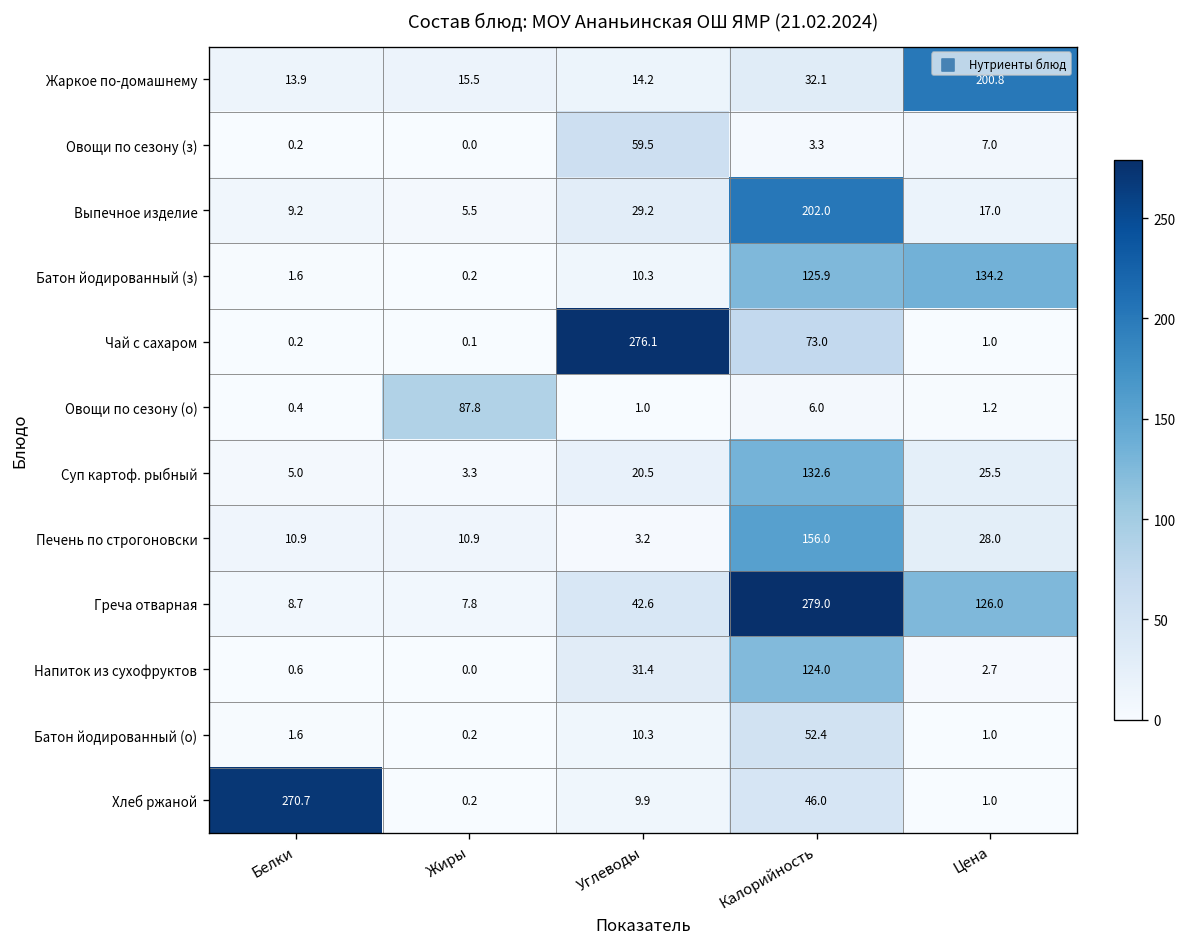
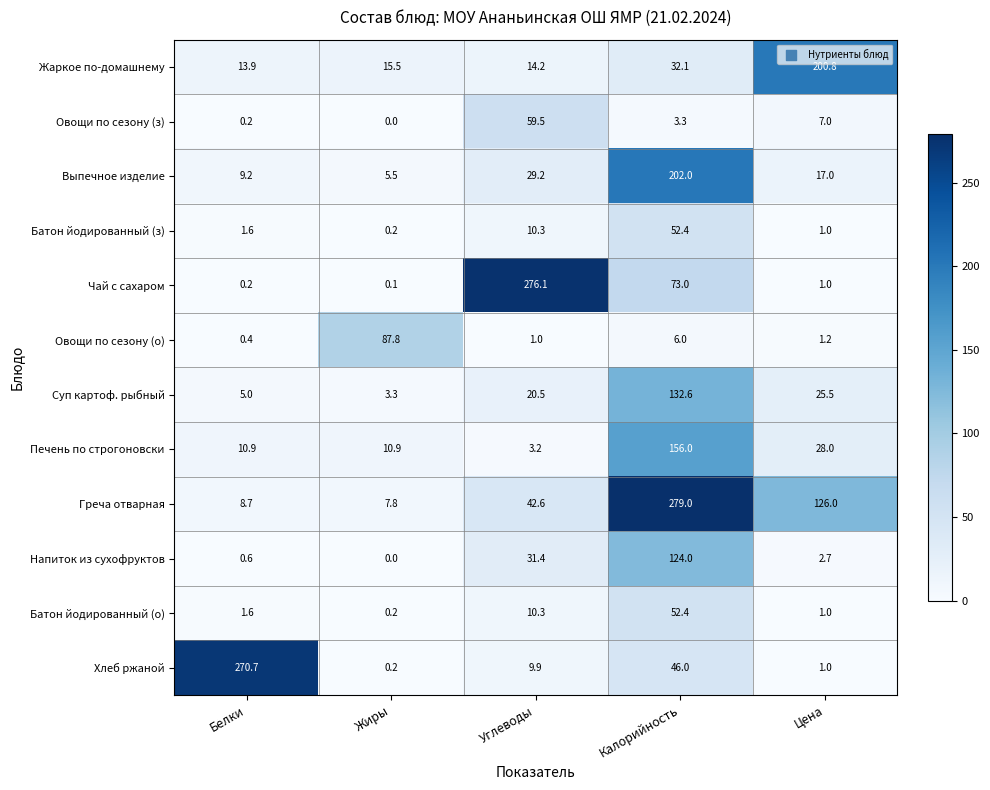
  {
    "Жаркое по-домашнему": {
      "Белки": 13.9,
      "Жиры": 15.5,
      "Углеводы": 14.2,
      "Калорийность": 32.1
    },
    "Овощи по сезону (з)": {
      "Белки": 0.2,
      "Жиры": 0.0,
      "Углеводы": 59.5,
      "Калорийность": 3.3,
      "Цена": 7.0
    },
    "Выпечное изделие": {
      "Белки": 9.2,
      "Жиры": 5.5,
      "Углеводы": 29.2,
      "Калорийность": 202.0,
      "Цена": 17.0
    },
    "Батон йодированный (з)": {
      "Белки": 1.6,
      "Жиры": 0.2,
      "Углеводы": 10.3,
-     "Калорийность": 125.9,
-     "Цена": 134.2
+     "Калорийность": 52.4,
+     "Цена": 1.0
    },
    "Чай с сахаром": {
      "Белки": 0.2,
      "Жиры": 0.1,
      "Углеводы": 276.1,
      "Калорийность": 73.0,
      "Цена": 1.0
    },
    "Овощи по сезону (о)": {
      "Белки": 0.4,
      "Жиры": 87.8,
      "Углеводы": 1.0,
      "Калорийность": 6.0,
      "Цена": 1.2
    },
    "Суп картоф. рыбный": {
      "Белки": 5.0,
      "Жиры": 3.3,
      "Углеводы": 20.5,
      "Калорийность": 132.6,
      "Цена": 25.5
    },
    "Печень по строгоновски": {
      "Белки": 10.9,
      "Жиры": 10.9,
      "Углеводы": 3.2,
      "Калорийность": 156.0,
      "Цена": 28.0
    },
    "Греча отварная": {
      "Белки": 8.7,
      "Жиры": 7.8,
      "Углеводы": 42.6,
      "Калорийность": 279.0,
      "Цена": 126.0
    },
    "Напиток из сухофруктов": {
      "Белки": 0.6,
      "Жиры": 0.0,
      "Углеводы": 31.4,
      "Калорийность": 124.0,
      "Цена": 2.7
    },
    "Батон йодированный (о)": {
      "Белки": 1.6,
      "Жиры": 0.2,
      "Углеводы": 10.3,
      "Калорийность": 52.4,
      "Цена": 1.0
    },
    "Хлеб ржаной": {
      "Белки": 270.7,
      "Жиры": 0.2,
      "Углеводы": 9.9,
      "Калорийность": 46.0,
      "Цена": 1.0
    }
  }
